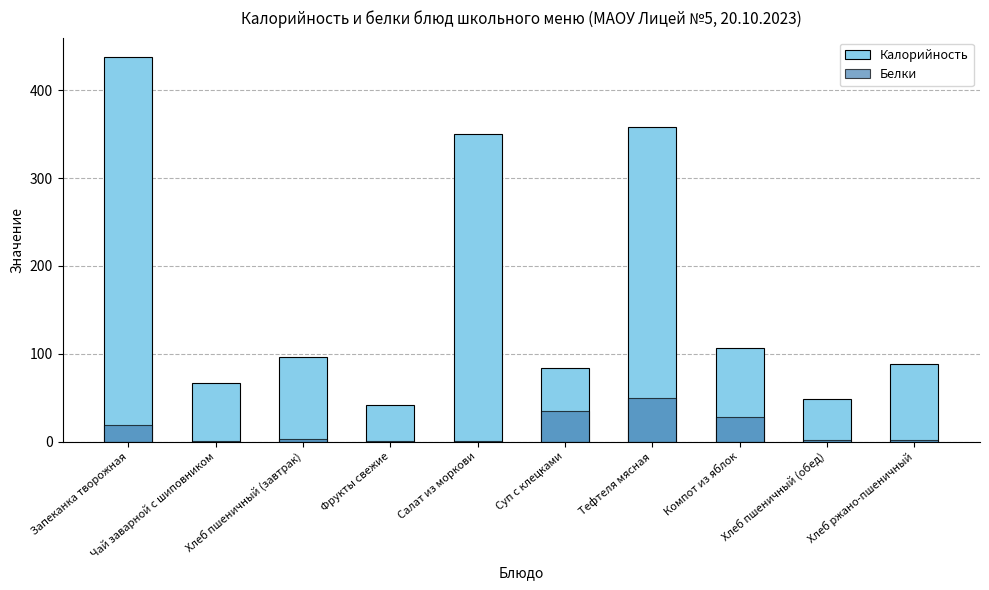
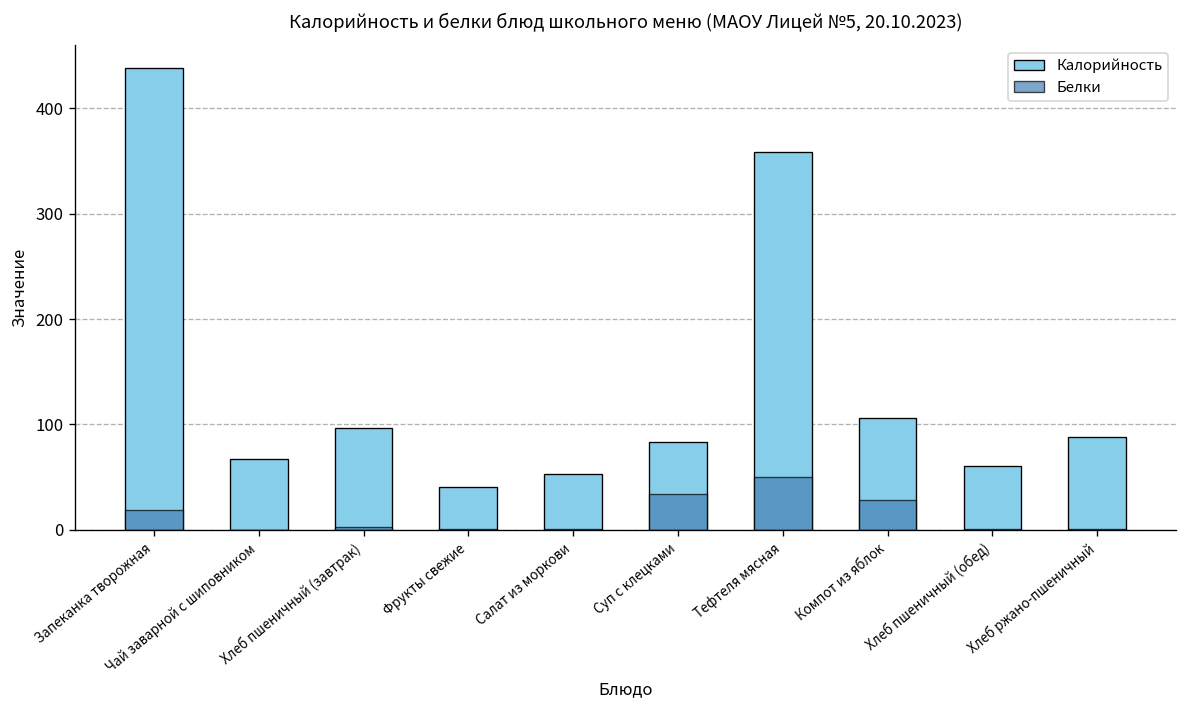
  {
    "Калорийность": {
      "Запеканка творожная": 440,
      "Чай заварной с шиповником": 70,
      "Хлеб пшеничный (завтрак)": 100,
      "Фрукты свежие": 40,
-     "Салат из моркови": 350,
+     "Салат из моркови": 50,
      "Суп с клецками": 80,
      "Тефтеля мясная": 360,
      "Компот из яблок": 110,
-     "Хлеб пшеничный (обед)": 50,
+     "Хлеб пшеничный (обед)": 60,
      "Хлеб ржано-пшеничный": 90
    }
  }
